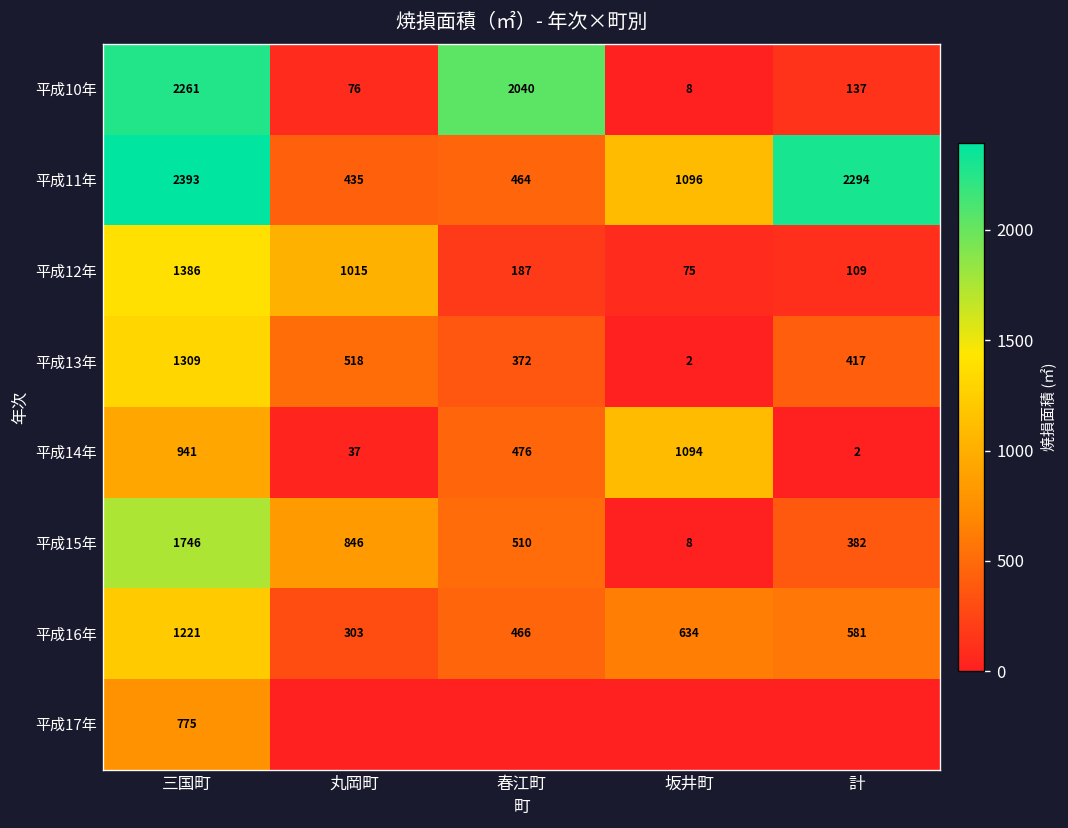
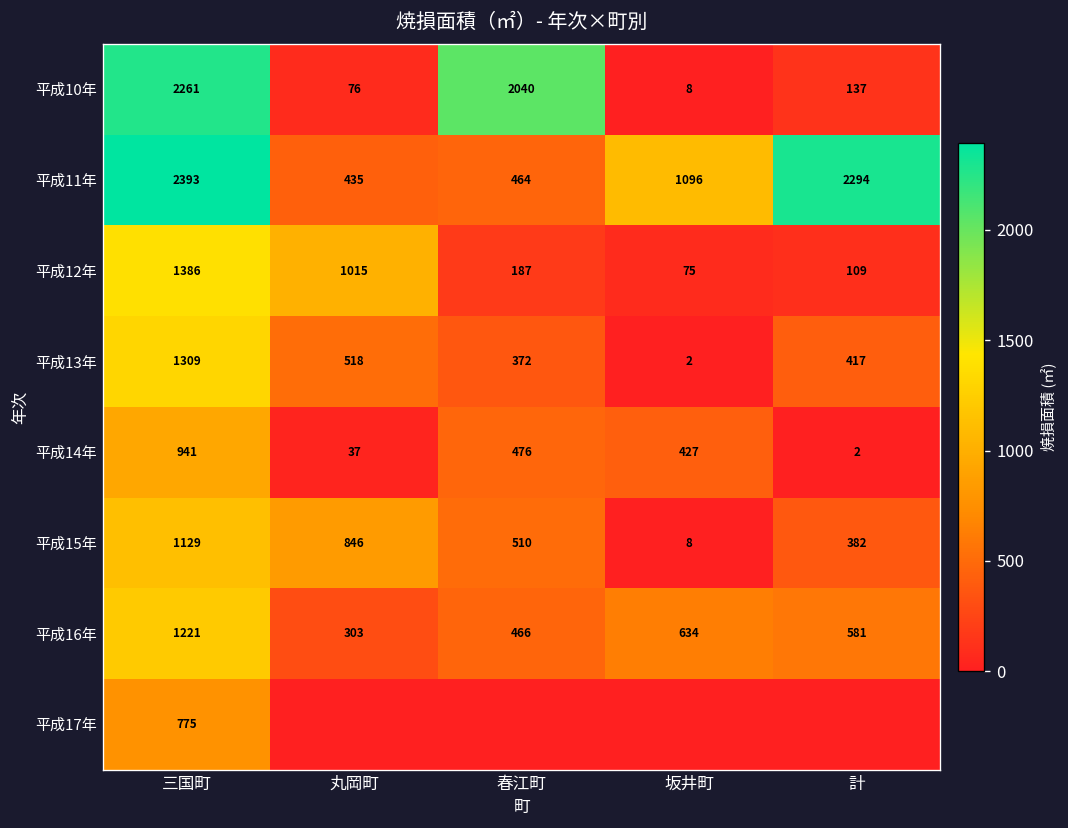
  {
    "平成10年": {
      "三国町": 2261,
      "丸岡町": 76,
      "春江町": 2040,
      "坂井町": 8,
      "計": 137
    },
    "平成11年": {
      "三国町": 2393,
      "丸岡町": 435,
      "春江町": 464,
      "坂井町": 1096,
      "計": 2294
    },
    "平成12年": {
      "三国町": 1386,
      "丸岡町": 1015,
      "春江町": 187,
      "坂井町": 75,
      "計": 109
    },
    "平成13年": {
      "三国町": 1309,
      "丸岡町": 518,
      "春江町": 372,
      "坂井町": 2,
      "計": 417
    },
    "平成14年": {
      "三国町": 941,
      "丸岡町": 37,
      "春江町": 476,
-     "坂井町": 1094,
+     "坂井町": 427,
      "計": 2
    },
    "平成15年": {
-     "三国町": 1746,
+     "三国町": 1129,
      "丸岡町": 846,
      "春江町": 510,
      "坂井町": 8,
      "計": 382
    },
    "平成16年": {
      "三国町": 1221,
      "丸岡町": 303,
      "春江町": 466,
      "坂井町": 634,
      "計": 581
    },
    "平成17年": {
      "三国町": 775
    }
  }
